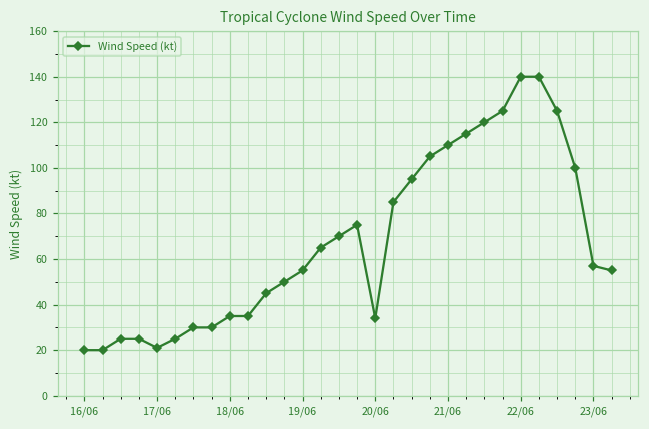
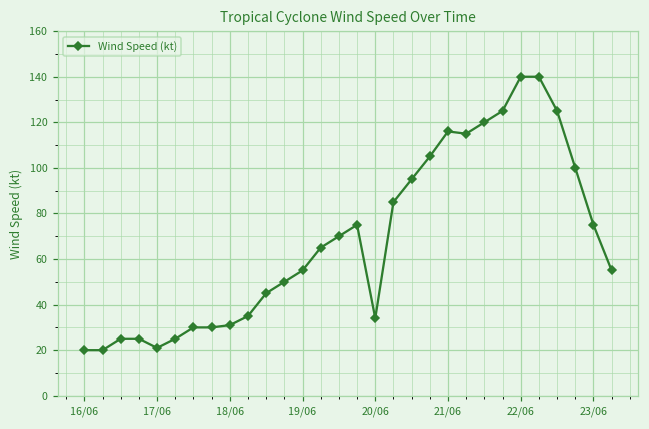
  {
    "16/06": 20,
    "17/06": 21,
-   "18/06": 35,
+   "18/06": 31,
    "19/06": 55,
    "20/06": 34,
-   "21/06": 110,
+   "21/06": 116,
    "22/06": 140,
-   "23/06": 57
+   "23/06": 75
  }
